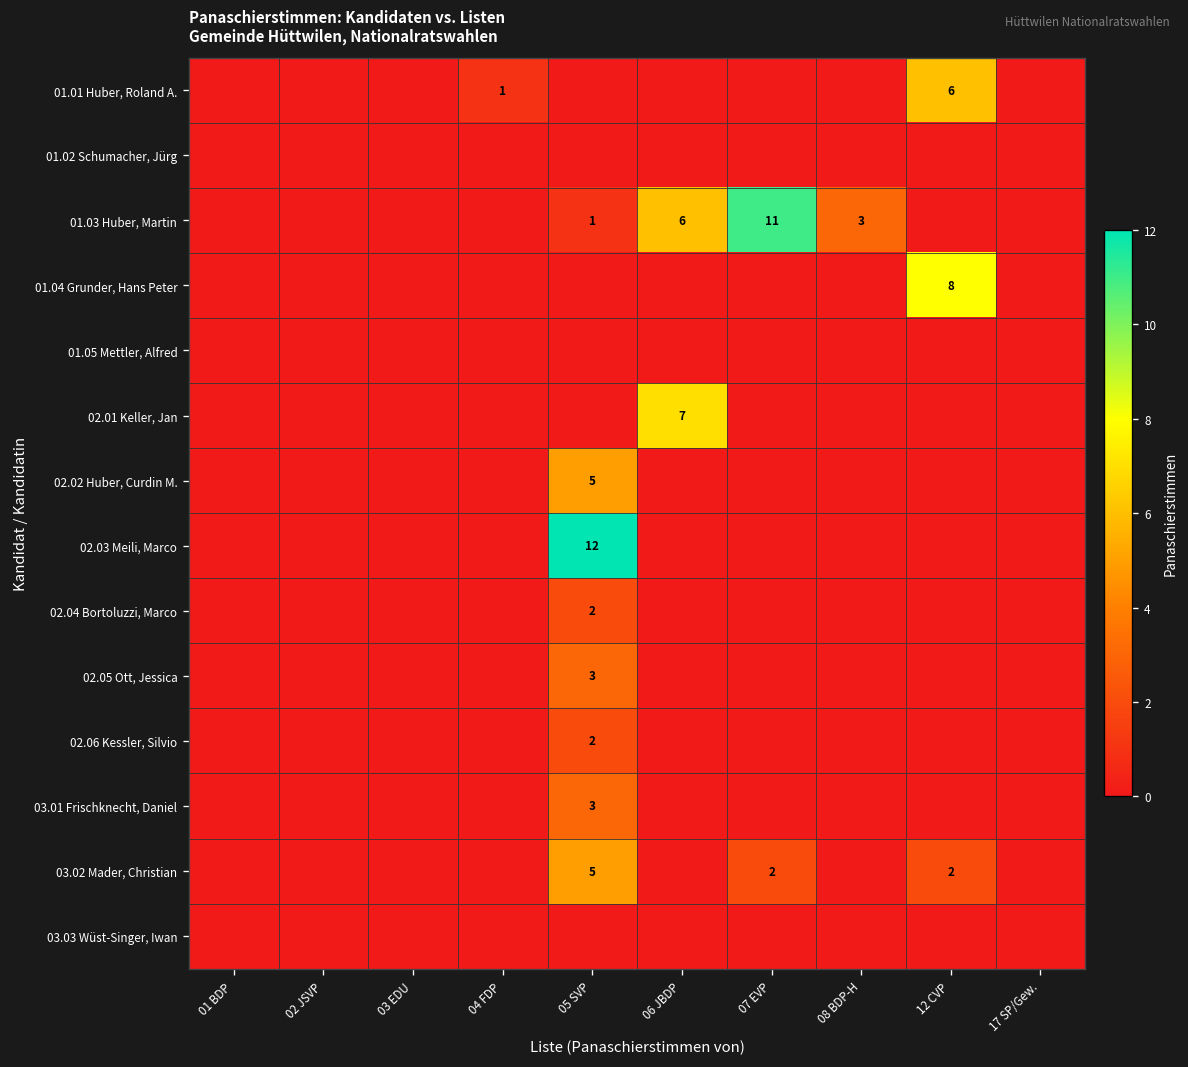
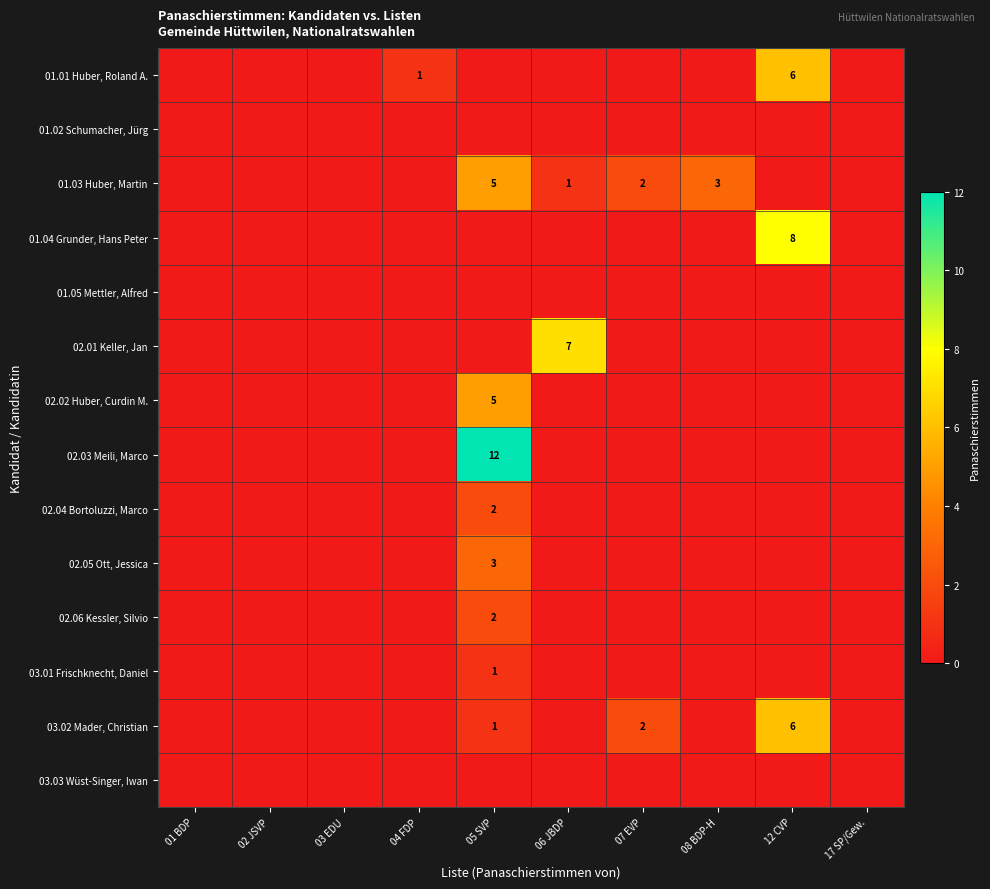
  {
    "01.01 Huber, Roland A.": {
      "04 FDP": 1,
      "12 CVP": 6
    },
    "01.03 Huber, Martin": {
-     "05 SVP": 1,
-     "06 JBDP": 6,
-     "07 EVP": 11,
+     "05 SVP": 5,
+     "06 JBDP": 1,
+     "07 EVP": 2,
      "08 BDP-H": 3
    },
    "01.04 Grunder, Hans Peter": {
      "12 CVP": 8
    },
    "02.01 Keller, Jan": {
      "06 JBDP": 7
    },
    "02.02 Huber, Curdin M.": {
      "05 SVP": 5
    },
    "02.03 Meili, Marco": {
      "05 SVP": 12
    },
    "02.04 Bortoluzzi, Marco": {
      "05 SVP": 2
    },
    "02.05 Ott, Jessica": {
      "05 SVP": 3
    },
    "02.06 Kessler, Silvio": {
      "05 SVP": 2
    },
    "03.01 Frischknecht, Daniel": {
-     "05 SVP": 3
+     "05 SVP": 1
    },
    "03.02 Mader, Christian": {
-     "05 SVP": 5,
+     "05 SVP": 1,
      "07 EVP": 2,
-     "12 CVP": 2
+     "12 CVP": 6
    }
  }
